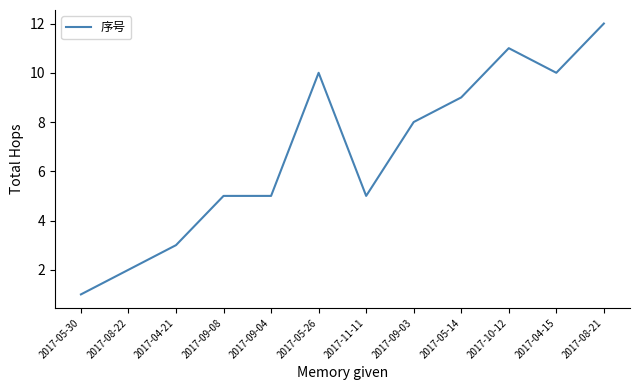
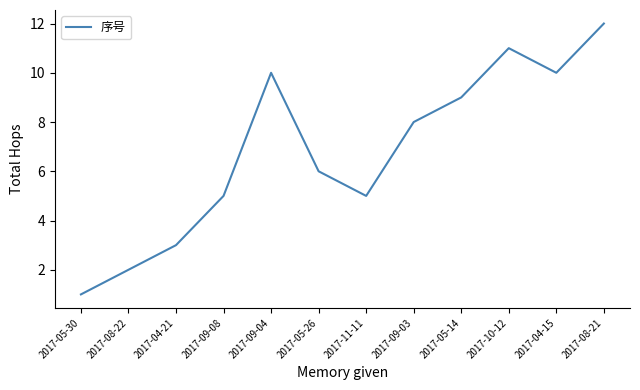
  {
    "2017-05-30": 1,
    "2017-08-22": 2,
    "2017-04-21": 3,
    "2017-09-08": 5,
-   "2017-09-04": 5,
-   "2017-05-26": 10,
+   "2017-09-04": 10,
+   "2017-05-26": 6,
    "2017-11-11": 5,
    "2017-09-03": 8,
    "2017-05-14": 9,
    "2017-10-12": 11,
    "2017-04-15": 10,
    "2017-08-21": 12
  }
